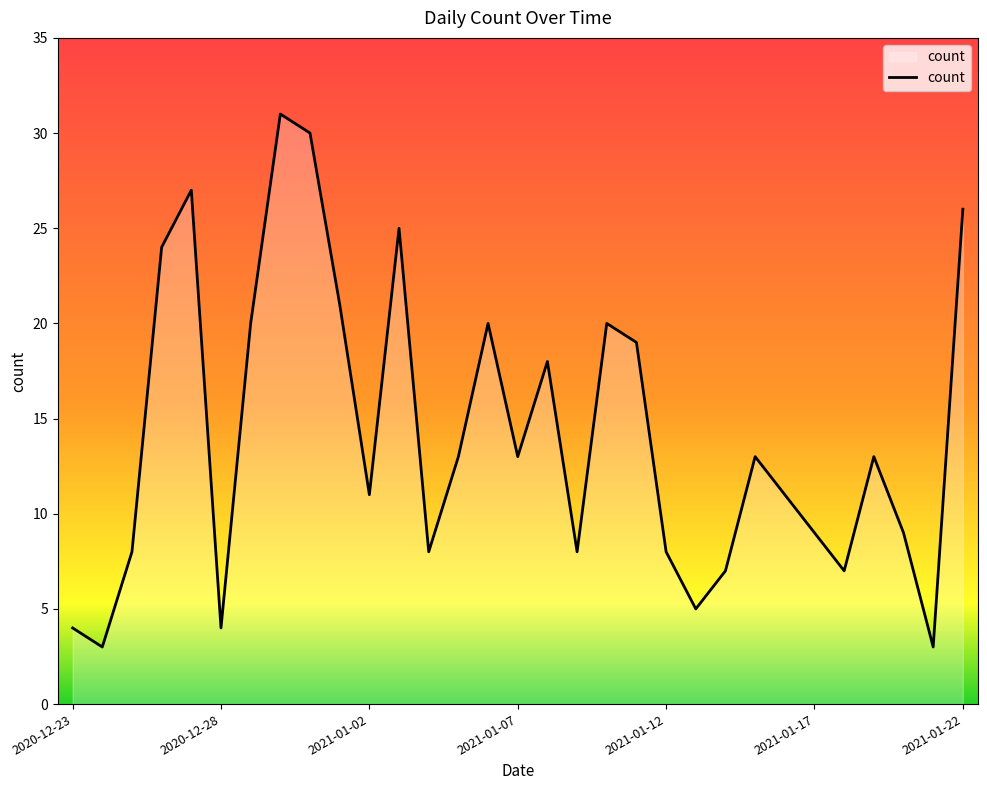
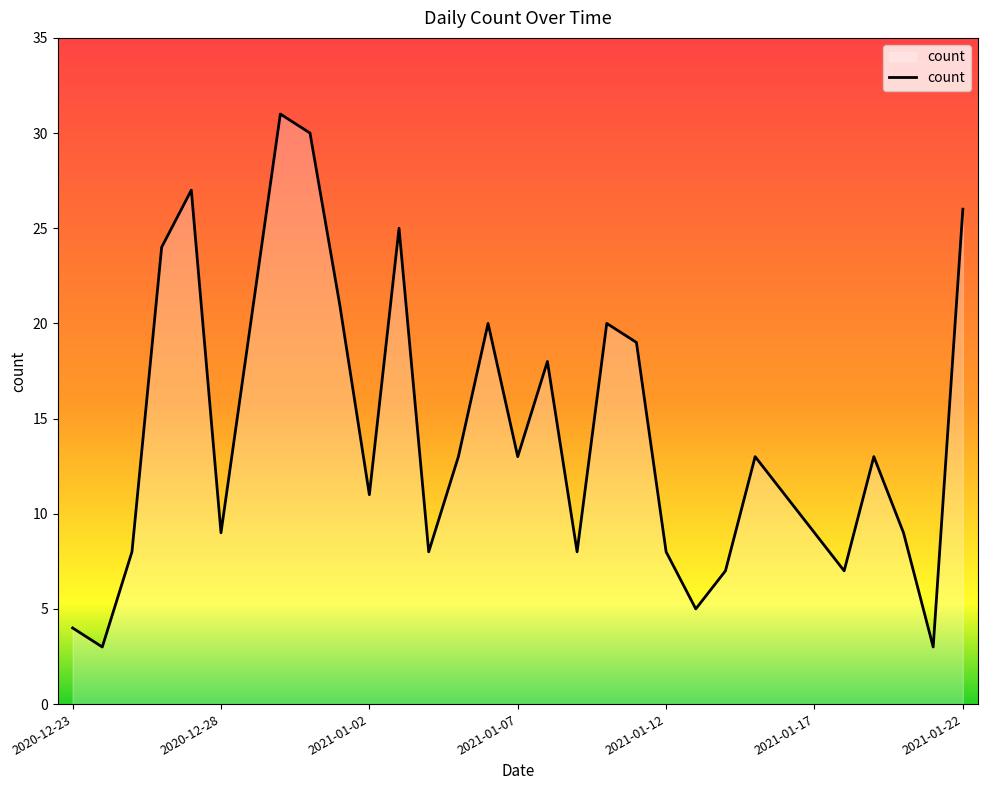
  {
    "2020-12-23": 4,
-   "2020-12-28": 4,
+   "2020-12-28": 9,
    "2021-01-02": 11,
    "2021-01-07": 13,
    "2021-01-12": 8,
    "2021-01-17": 9,
    "2021-01-22": 26
  }
